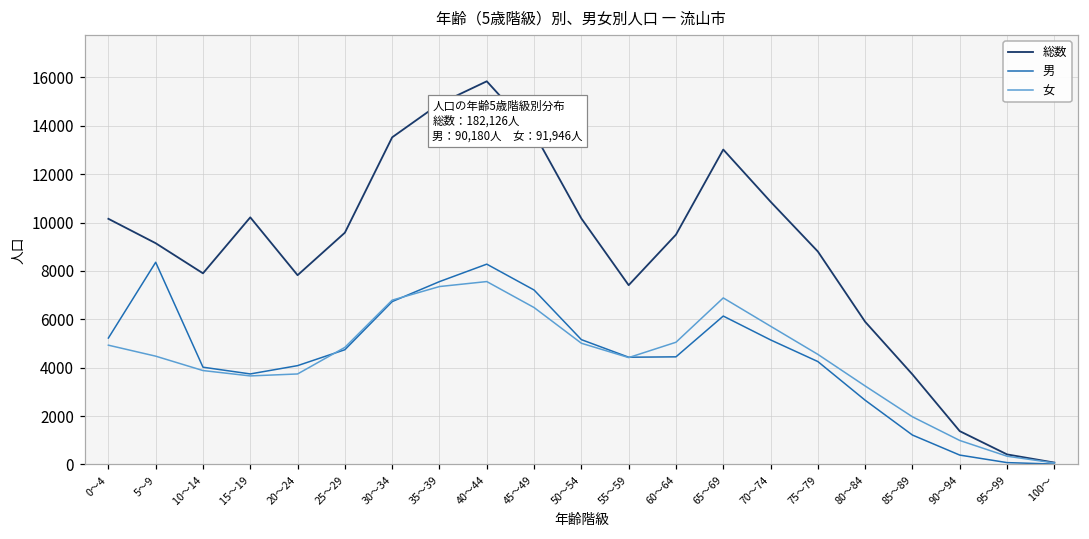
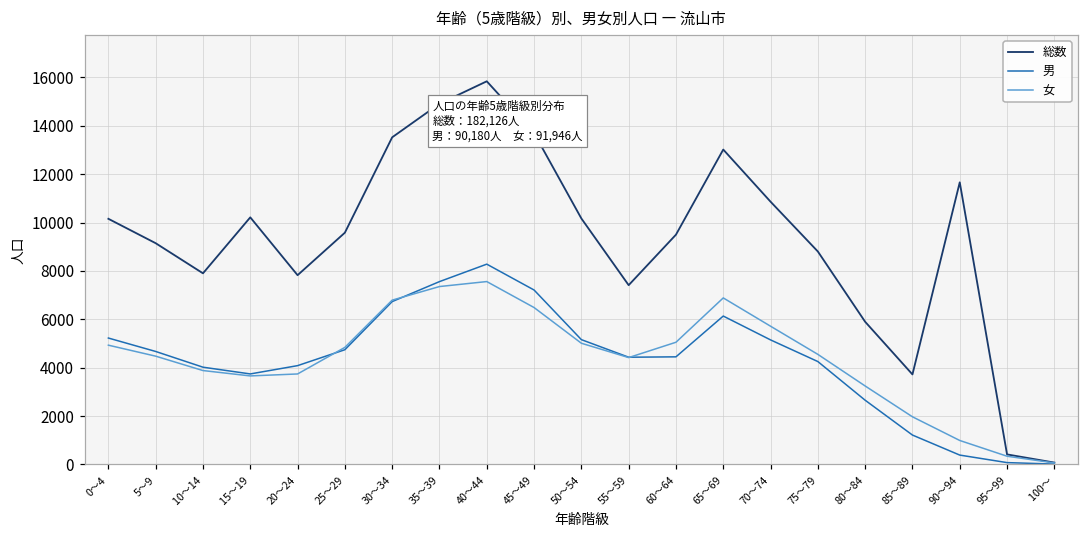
  {
    "総数": {
      "0～4": 10200,
      "5～9": 9100,
      "10～14": 7900,
      "15～19": 10200,
      "20～24": 7800,
      "25～29": 9600,
      "30～34": 13500,
      "40～44": 15800,
      "50～54": 10200,
      "55～59": 7400,
      "60～64": 9500,
      "65～69": 13000,
      "70～74": 10900,
      "75～79": 8800,
      "80～84": 5900,
      "85～89": 3700,
-     "90～94": 1400
+     "90～94": 11700
    },
    "男": {
      "0～4": 5200,
-     "5～9": 8400,
+     "5～9": 4700,
      "10～14": 4000,
      "20～24": 4100,
      "35～39": 7600,
      "40～44": 8300,
      "45～49": 7200,
      "50～54": 5200,
      "60～64": 4400,
      "65～69": 6100,
      "70～74": 5100,
      "75～79": 4300,
      "80～84": 2700,
      "85～89": 1200,
      "90～94": 400,
      "95～99": 100
    },
    "女": {
      "0～4": 4900,
      "5～9": 4500,
      "10～14": 3900,
      "20～24": 3700,
      "35～39": 7400,
      "40～44": 7600,
      "45～49": 6500,
      "50～54": 5000,
      "60～64": 5100,
      "65～69": 6900,
      "70～74": 5700,
      "75～79": 4600,
      "80～84": 3200,
      "85～89": 2000,
      "90～94": 1000
    }
  }
